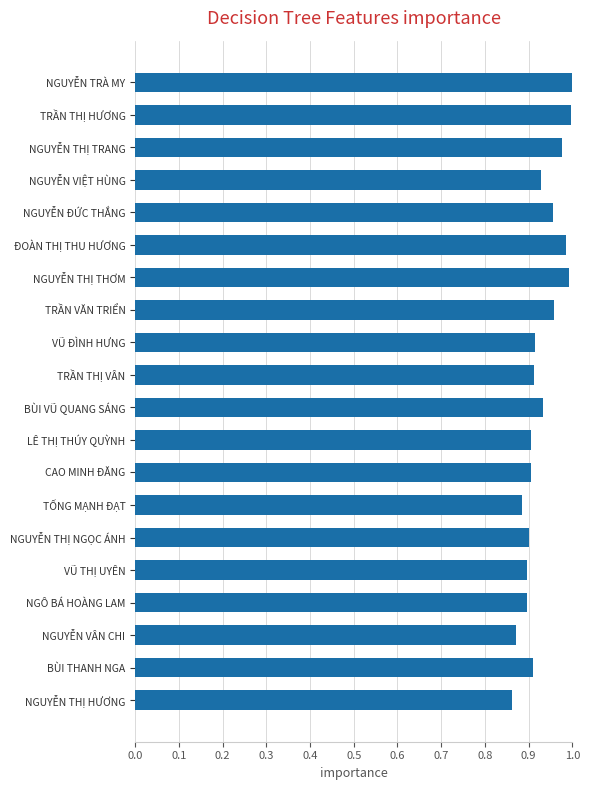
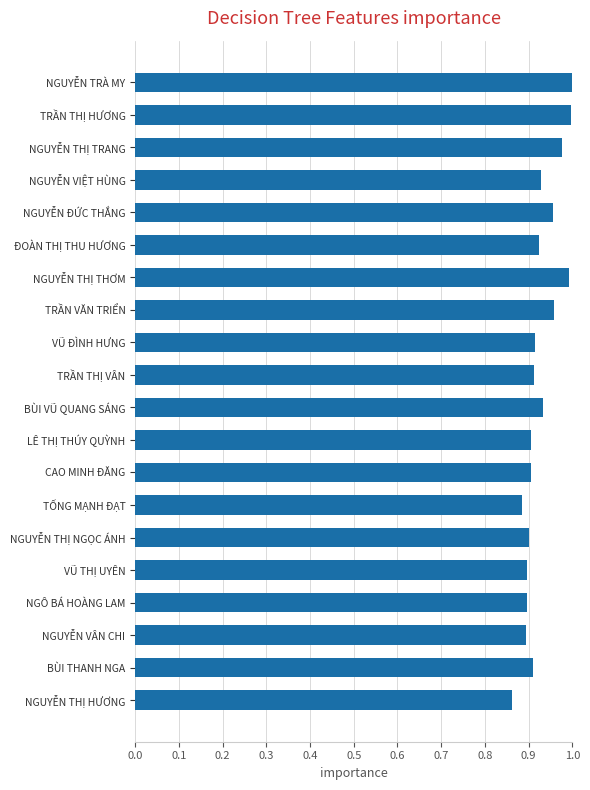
  {
    "NGUYỄN TRÀ MY": 1.00,
    "TRẦN THỊ HƯƠNG": 1.00,
    "NGUYỄN THỊ TRANG": 0.98,
    "NGUYỄN VIỆT HÙNG": 0.93,
    "NGUYỄN ĐỨC THẮNG": 0.95,
-   "ĐOÀN THỊ THU HƯƠNG": 0.98,
+   "ĐOÀN THỊ THU HƯƠNG": 0.92,
    "NGUYỄN THỊ THƠM": 0.99,
    "TRẦN VĂN TRIỂN": 0.96,
    "VŨ ĐÌNH HƯNG": 0.91,
    "TRẦN THỊ VÂN": 0.91,
    "BÙI VŨ QUANG SÁNG": 0.93,
    "LÊ THỊ THÚY QUỲNH": 0.91,
    "CAO MINH ĐĂNG": 0.91,
    "TỐNG MẠNH ĐẠT": 0.88,
    "NGUYỄN THỊ NGỌC ÁNH": 0.90,
    "VŨ THỊ UYÊN": 0.90,
    "NGÔ BÁ HOÀNG LAM": 0.90,
-   "NGUYỄN VÂN CHI": 0.87,
+   "NGUYỄN VÂN CHI": 0.89,
    "BÙI THANH NGA": 0.91,
    "NGUYỄN THỊ HƯƠNG": 0.86
  }
